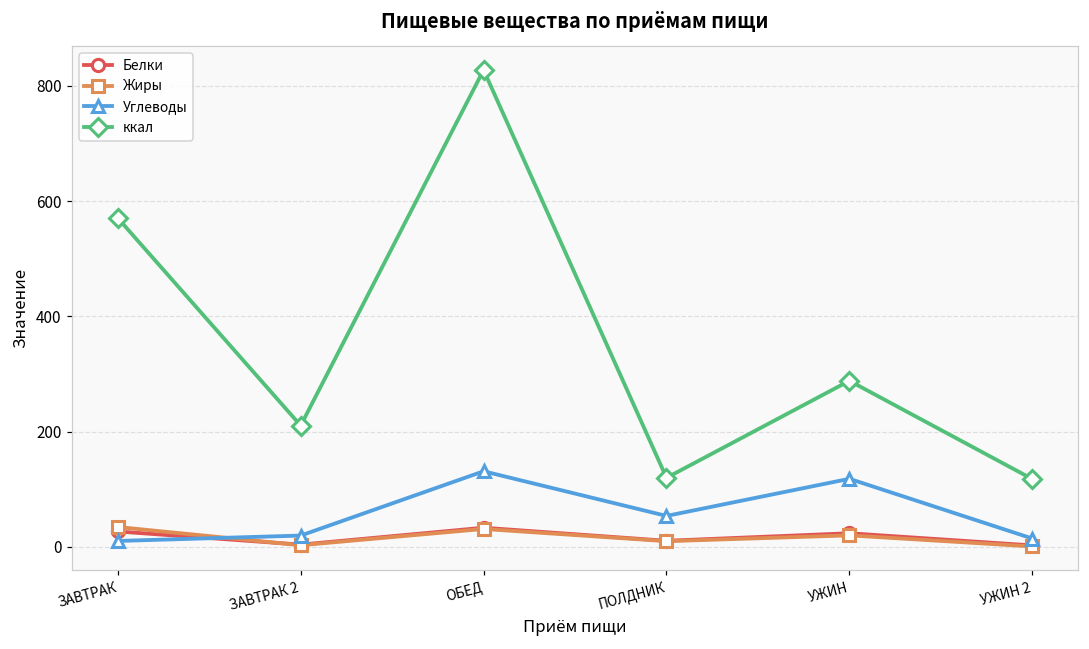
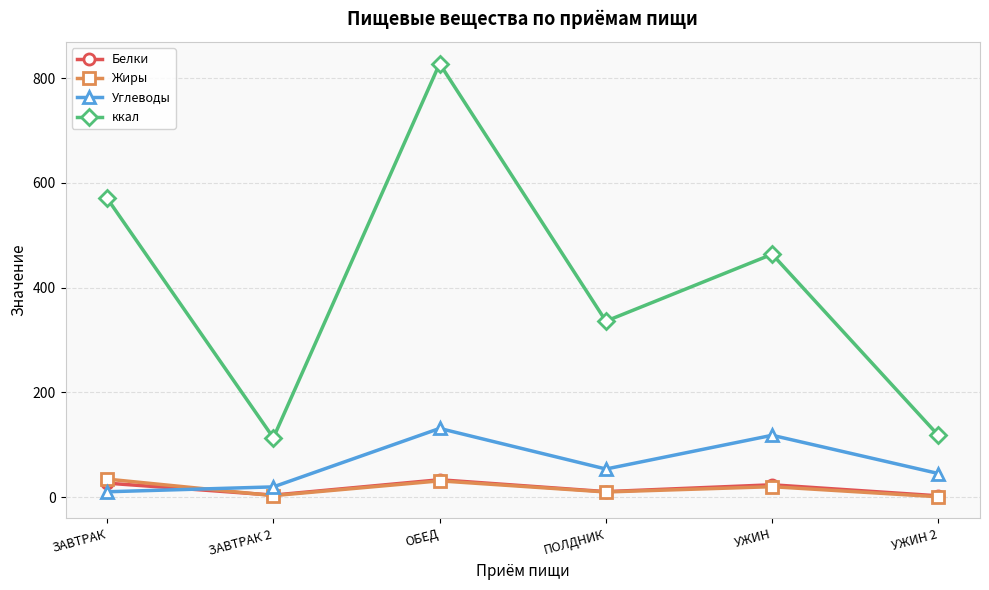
  {
    "Углеводы": {
      "ЗАВТРАК": 10,
      "ЗАВТРАК 2": 20,
      "ОБЕД": 130,
      "ПОЛДНИК": 50,
      "УЖИН": 120,
-     "УЖИН 2": 10
+     "УЖИН 2": 40
    },
    "ккал": {
      "ЗАВТРАК": 570,
-     "ЗАВТРАК 2": 210,
+     "ЗАВТРАК 2": 110,
      "ОБЕД": 830,
-     "ПОЛДНИК": 120,
-     "УЖИН": 290,
+     "ПОЛДНИК": 340,
+     "УЖИН": 460,
      "УЖИН 2": 120
    }
  }
